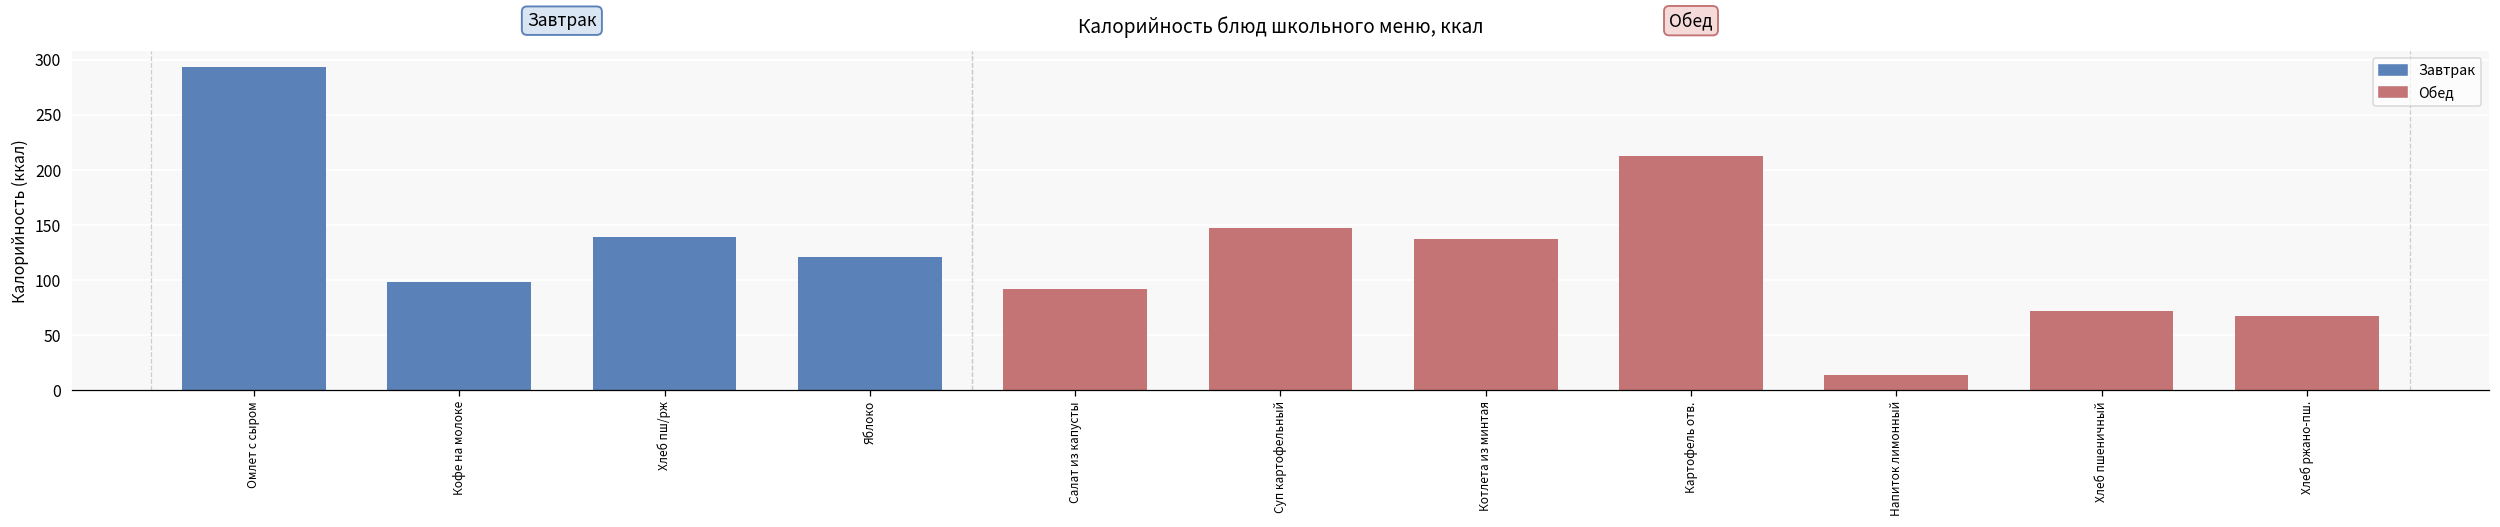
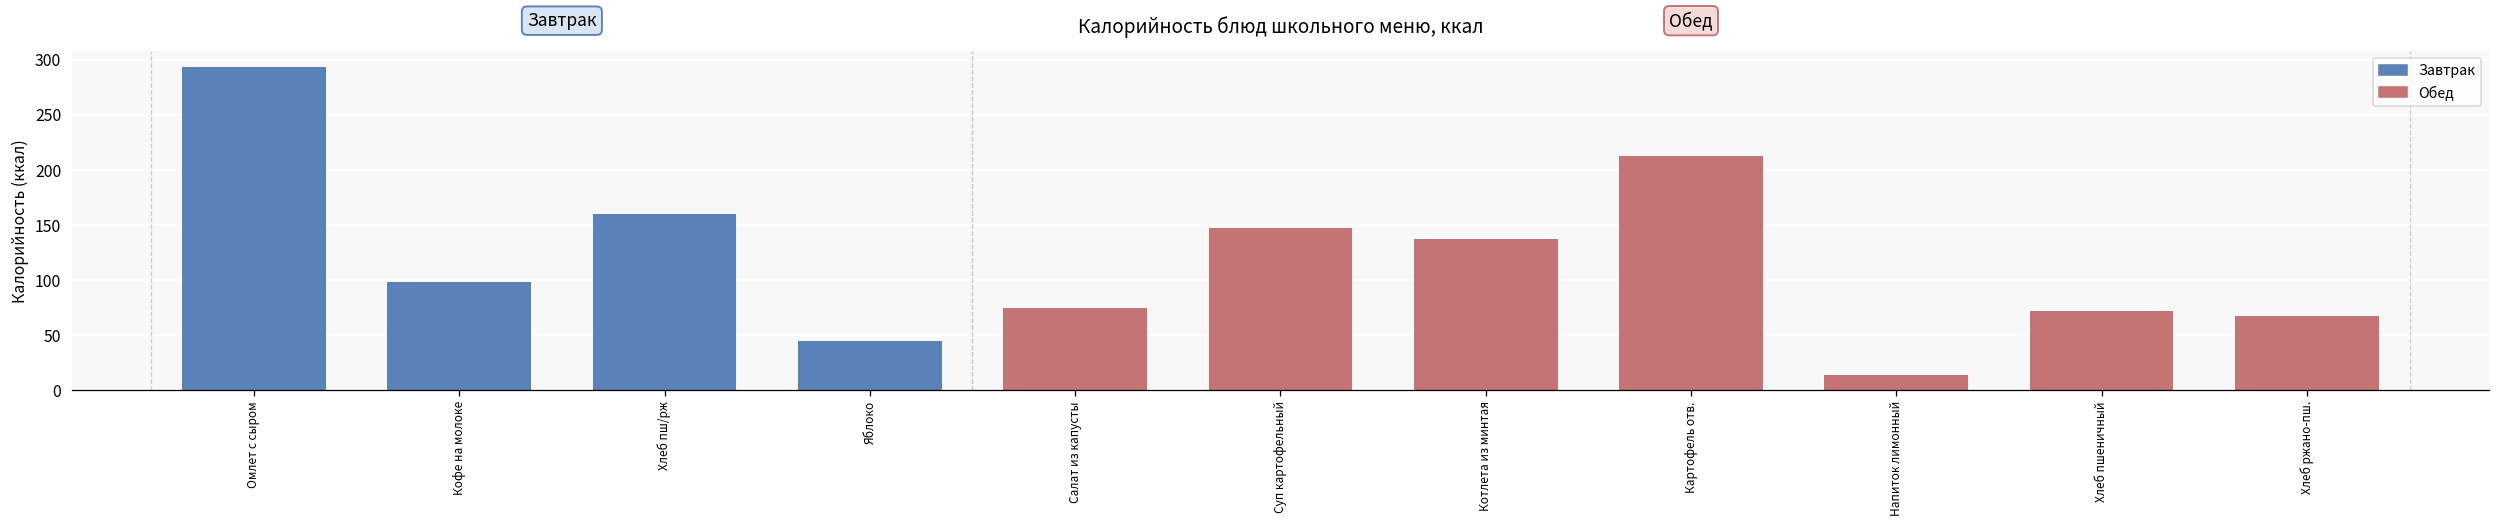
  {
    "Омлет с сыром": 290,
    "Кофе на молоке": 100,
-   "Хлеб пш/рж": 140,
-   "Яблоко": 120,
-   "Салат из капусты": 90,
+   "Хлеб пш/рж": 160,
+   "Яблоко": 40,
+   "Салат из капусты": 70,
    "Суп картофельный": 150,
    "Котлета из минтая": 140,
    "Картофель отв.": 210,
    "Напиток лимонный": 10,
    "Хлеб пшеничный": 70,
    "Хлеб ржано-пш.": 70
  }
